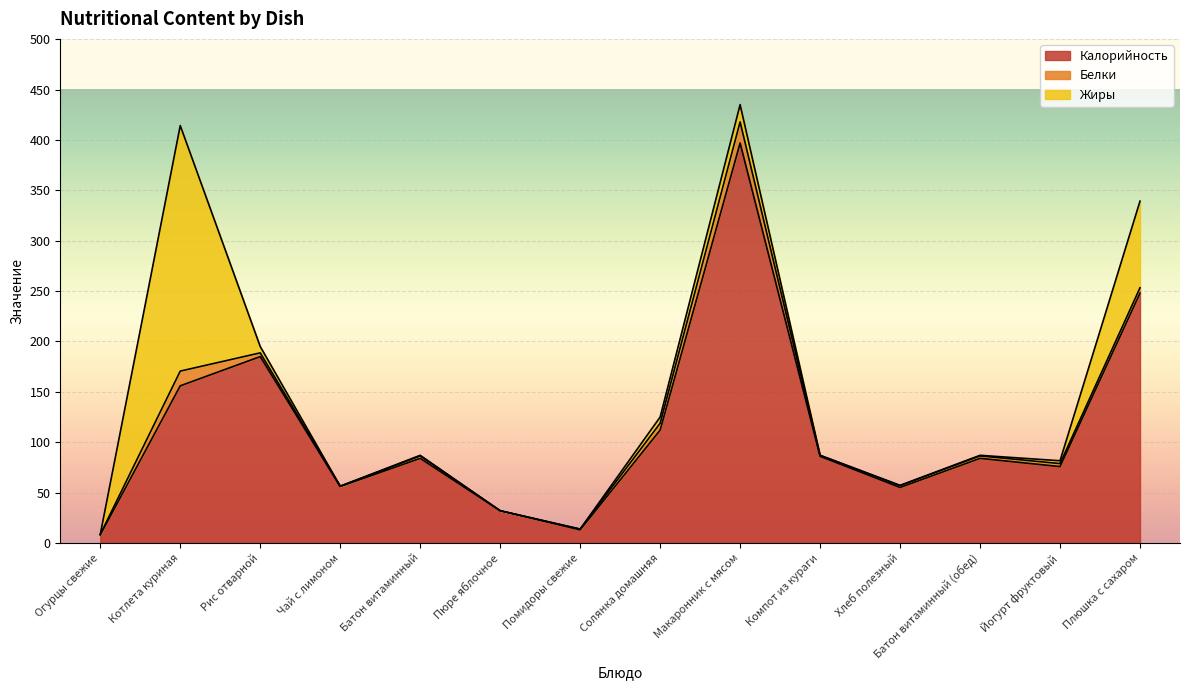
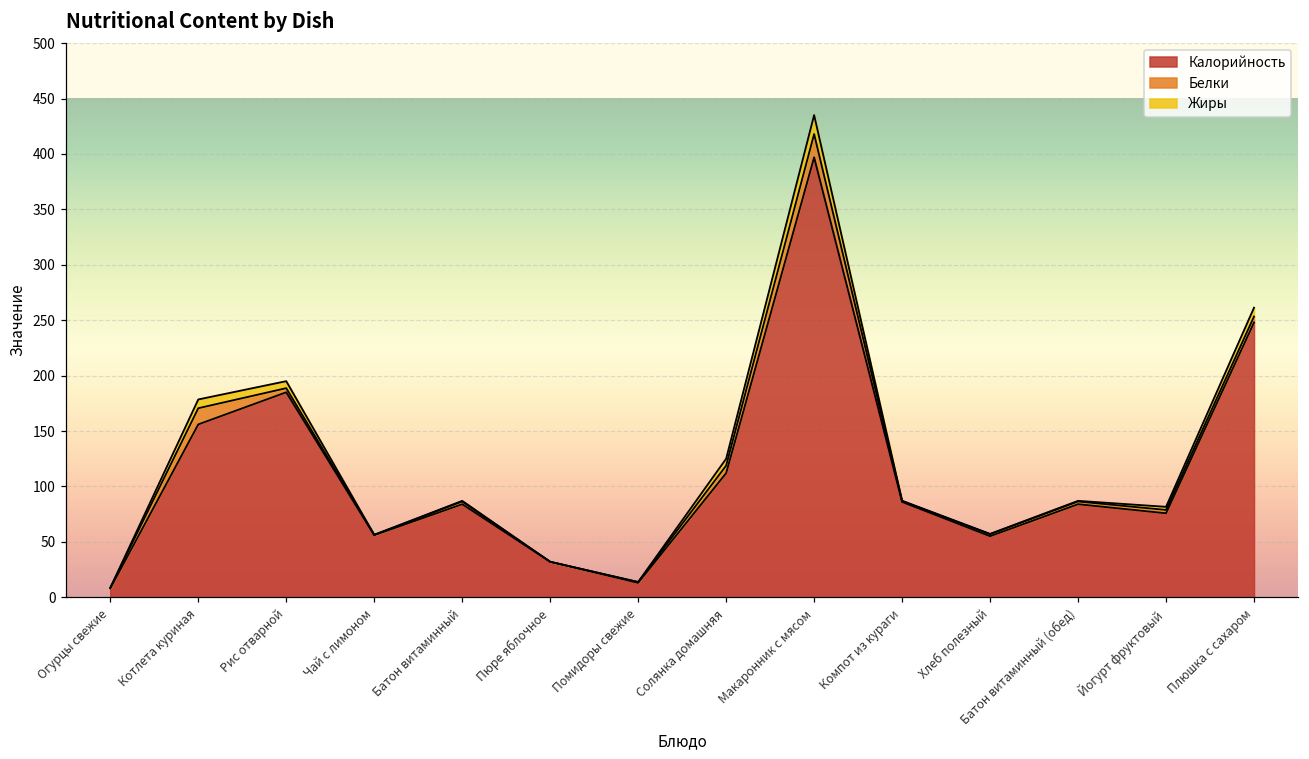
  {
    "Калорийность": {
      "Котлета куриная": 156,
      "Рис отварной": 185,
      "Солянка домашняя": 112,
      "Макаронник с мясом": 397,
      "Йогурт фруктовый": 76,
      "Плюшка с сахаром": 248
    },
    "Белки": {
      "Котлета куриная": 15,
      "Рис отварной": 4,
      "Солянка домашняя": 7,
      "Макаронник с мясом": 21,
      "Йогурт фруктовый": 3,
      "Плюшка с сахаром": 5
    },
    "Жиры": {
-     "Котлета куриная": 244,
+     "Котлета куриная": 8,
      "Рис отварной": 6,
      "Солянка домашняя": 6,
      "Макаронник с мясом": 17,
      "Йогурт фруктовый": 3,
-     "Плюшка с сахаром": 86
+     "Плюшка с сахаром": 8
    }
  }
